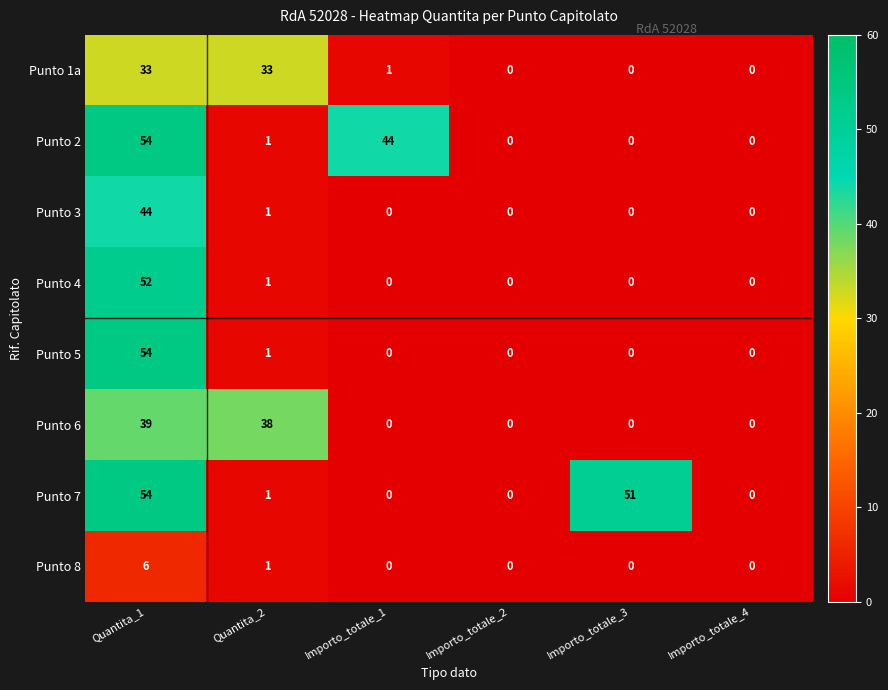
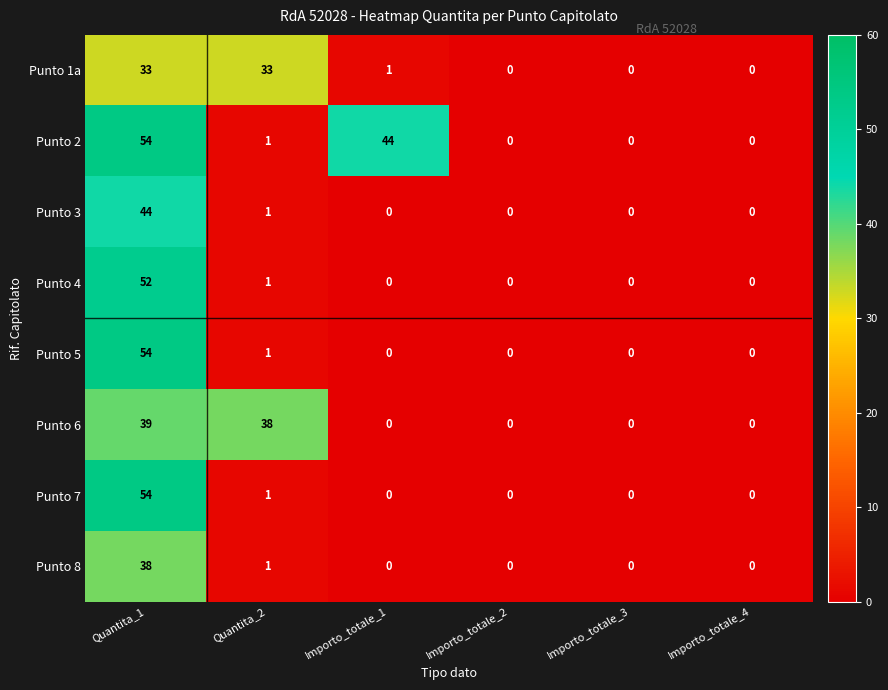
  {
    "Punto 1a": {
      "Quantita_1": 33,
      "Quantita_2": 33,
      "Importo_totale_1": 1,
      "Importo_totale_2": 0,
      "Importo_totale_3": 0,
      "Importo_totale_4": 0
    },
    "Punto 2": {
      "Quantita_1": 54,
      "Quantita_2": 1,
      "Importo_totale_1": 44,
      "Importo_totale_2": 0,
      "Importo_totale_3": 0,
      "Importo_totale_4": 0
    },
    "Punto 3": {
      "Quantita_1": 44,
      "Quantita_2": 1,
      "Importo_totale_1": 0,
      "Importo_totale_2": 0,
      "Importo_totale_3": 0,
      "Importo_totale_4": 0
    },
    "Punto 4": {
      "Quantita_1": 52,
      "Quantita_2": 1,
      "Importo_totale_1": 0,
      "Importo_totale_2": 0,
      "Importo_totale_3": 0,
      "Importo_totale_4": 0
    },
    "Punto 5": {
      "Quantita_1": 54,
      "Quantita_2": 1,
      "Importo_totale_1": 0,
      "Importo_totale_2": 0,
      "Importo_totale_3": 0,
      "Importo_totale_4": 0
    },
    "Punto 6": {
      "Quantita_1": 39,
      "Quantita_2": 38,
      "Importo_totale_1": 0,
      "Importo_totale_2": 0,
      "Importo_totale_3": 0,
      "Importo_totale_4": 0
    },
    "Punto 7": {
      "Quantita_1": 54,
      "Quantita_2": 1,
      "Importo_totale_1": 0,
      "Importo_totale_2": 0,
-     "Importo_totale_3": 51,
+     "Importo_totale_3": 0,
      "Importo_totale_4": 0
    },
    "Punto 8": {
-     "Quantita_1": 6,
+     "Quantita_1": 38,
      "Quantita_2": 1,
      "Importo_totale_1": 0,
      "Importo_totale_2": 0,
      "Importo_totale_3": 0,
      "Importo_totale_4": 0
    }
  }
